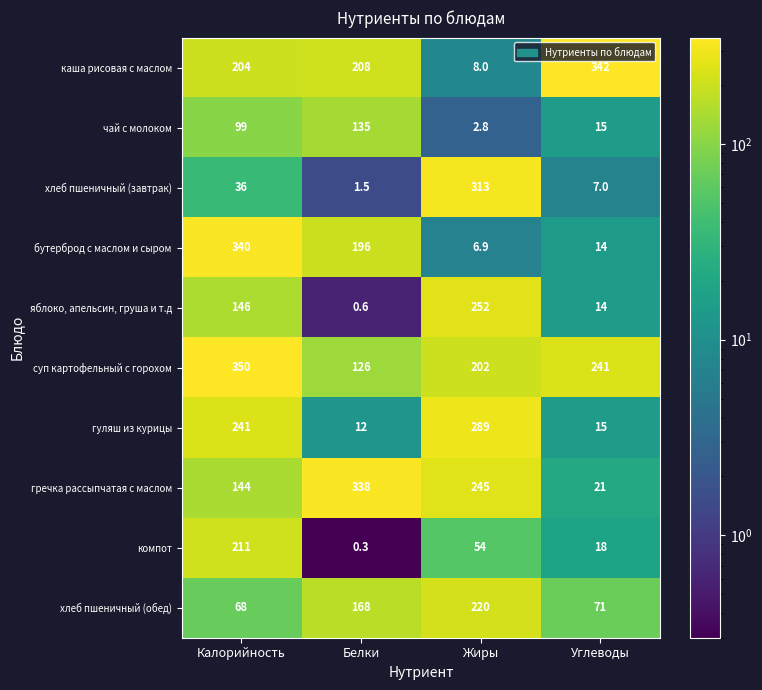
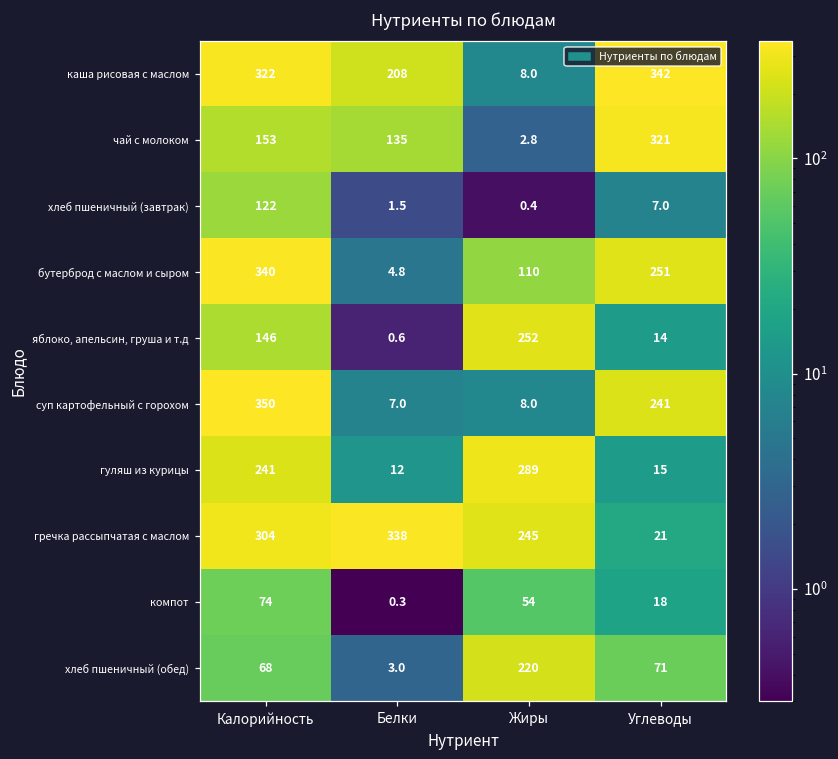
  {
    "каша рисовая с маслом": {
-     "Калорийность": 204,
+     "Калорийность": 322,
      "Белки": 208,
      "Жиры": 8.0
    },
    "чай с молоком": {
-     "Калорийность": 99,
+     "Калорийность": 153,
      "Белки": 135,
      "Жиры": 2.8,
-     "Углеводы": 15
+     "Углеводы": 321
    },
    "хлеб пшеничный (завтрак)": {
-     "Калорийность": 36,
+     "Калорийность": 122,
      "Белки": 1.5,
-     "Жиры": 313,
+     "Жиры": 0.4,
      "Углеводы": 7.0
    },
    "бутерброд с маслом и сыром": {
      "Калорийность": 340,
-     "Белки": 196,
-     "Жиры": 6.9,
-     "Углеводы": 14
+     "Белки": 4.8,
+     "Жиры": 110,
+     "Углеводы": 251
    },
    "яблоко, апельсин, груша и т.д": {
      "Калорийность": 146,
      "Белки": 0.6,
      "Жиры": 252,
      "Углеводы": 14
    },
    "суп картофельный с горохом": {
      "Калорийность": 350,
-     "Белки": 126,
-     "Жиры": 202,
+     "Белки": 7.0,
+     "Жиры": 8.0,
      "Углеводы": 241
    },
    "гуляш из курицы": {
      "Калорийность": 241,
      "Белки": 12,
      "Жиры": 289,
      "Углеводы": 15
    },
    "гречка рассыпчатая с маслом": {
-     "Калорийность": 144,
+     "Калорийность": 304,
      "Белки": 338,
      "Жиры": 245,
      "Углеводы": 21
    },
    "компот": {
-     "Калорийность": 211,
+     "Калорийность": 74,
      "Белки": 0.3,
      "Жиры": 54,
      "Углеводы": 18
    },
    "хлеб пшеничный (обед)": {
      "Калорийность": 68,
-     "Белки": 168,
+     "Белки": 3.0,
      "Жиры": 220,
      "Углеводы": 71
    }
  }
